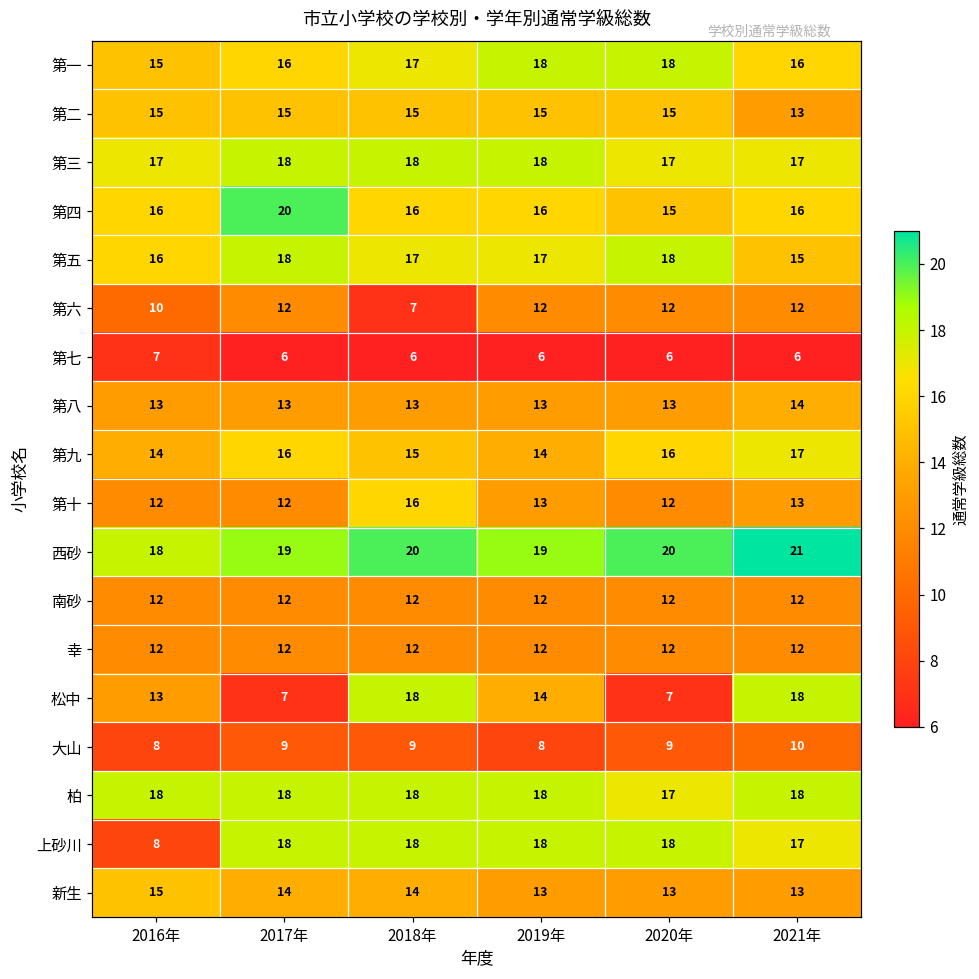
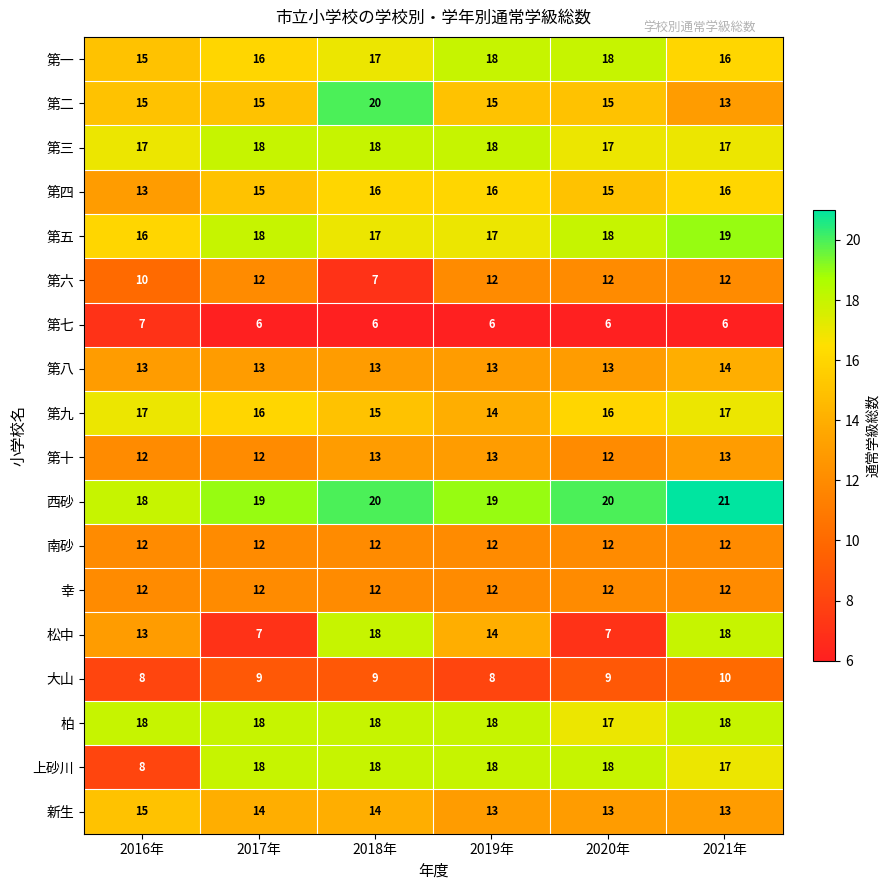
  {
    "第一": {
      "2016年": 15,
      "2017年": 16,
      "2018年": 17,
      "2019年": 18,
      "2020年": 18,
      "2021年": 16
    },
    "第二": {
      "2016年": 15,
      "2017年": 15,
-     "2018年": 15,
+     "2018年": 20,
      "2019年": 15,
      "2020年": 15,
      "2021年": 13
    },
    "第三": {
      "2016年": 17,
      "2017年": 18,
      "2018年": 18,
      "2019年": 18,
      "2020年": 17,
      "2021年": 17
    },
    "第四": {
-     "2016年": 16,
-     "2017年": 20,
+     "2016年": 13,
+     "2017年": 15,
      "2018年": 16,
      "2019年": 16,
      "2020年": 15,
      "2021年": 16
    },
    "第五": {
      "2016年": 16,
      "2017年": 18,
      "2018年": 17,
      "2019年": 17,
      "2020年": 18,
-     "2021年": 15
+     "2021年": 19
    },
    "第六": {
      "2016年": 10,
      "2017年": 12,
      "2018年": 7,
      "2019年": 12,
      "2020年": 12,
      "2021年": 12
    },
    "第七": {
      "2016年": 7,
      "2017年": 6,
      "2018年": 6,
      "2019年": 6,
      "2020年": 6,
      "2021年": 6
    },
    "第八": {
      "2016年": 13,
      "2017年": 13,
      "2018年": 13,
      "2019年": 13,
      "2020年": 13,
      "2021年": 14
    },
    "第九": {
-     "2016年": 14,
+     "2016年": 17,
      "2017年": 16,
      "2018年": 15,
      "2019年": 14,
      "2020年": 16,
      "2021年": 17
    },
    "第十": {
      "2016年": 12,
      "2017年": 12,
-     "2018年": 16,
+     "2018年": 13,
      "2019年": 13,
      "2020年": 12,
      "2021年": 13
    },
    "西砂": {
      "2016年": 18,
      "2017年": 19,
      "2018年": 20,
      "2019年": 19,
      "2020年": 20,
      "2021年": 21
    },
    "南砂": {
      "2016年": 12,
      "2017年": 12,
      "2018年": 12,
      "2019年": 12,
      "2020年": 12,
      "2021年": 12
    },
    "幸": {
      "2016年": 12,
      "2017年": 12,
      "2018年": 12,
      "2019年": 12,
      "2020年": 12,
      "2021年": 12
    },
    "松中": {
      "2016年": 13,
      "2017年": 7,
      "2018年": 18,
      "2019年": 14,
      "2020年": 7,
      "2021年": 18
    },
    "大山": {
      "2016年": 8,
      "2017年": 9,
      "2018年": 9,
      "2019年": 8,
      "2020年": 9,
      "2021年": 10
    },
    "柏": {
      "2016年": 18,
      "2017年": 18,
      "2018年": 18,
      "2019年": 18,
      "2020年": 17,
      "2021年": 18
    },
    "上砂川": {
      "2016年": 8,
      "2017年": 18,
      "2018年": 18,
      "2019年": 18,
      "2020年": 18,
      "2021年": 17
    },
    "新生": {
      "2016年": 15,
      "2017年": 14,
      "2018年": 14,
      "2019年": 13,
      "2020年": 13,
      "2021年": 13
    }
  }
